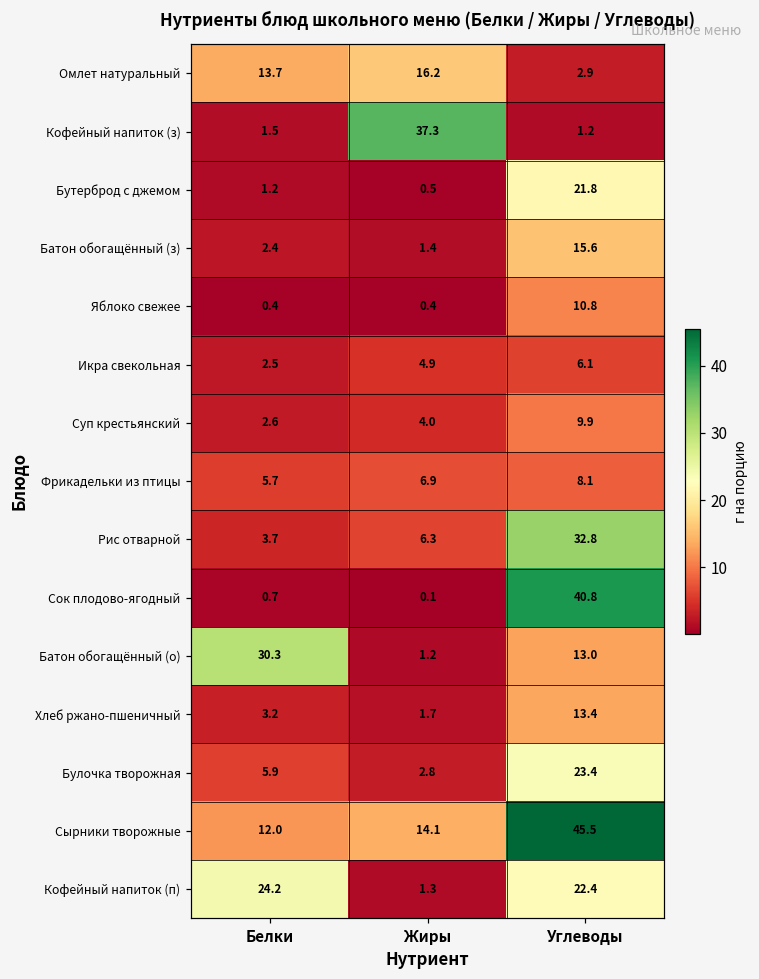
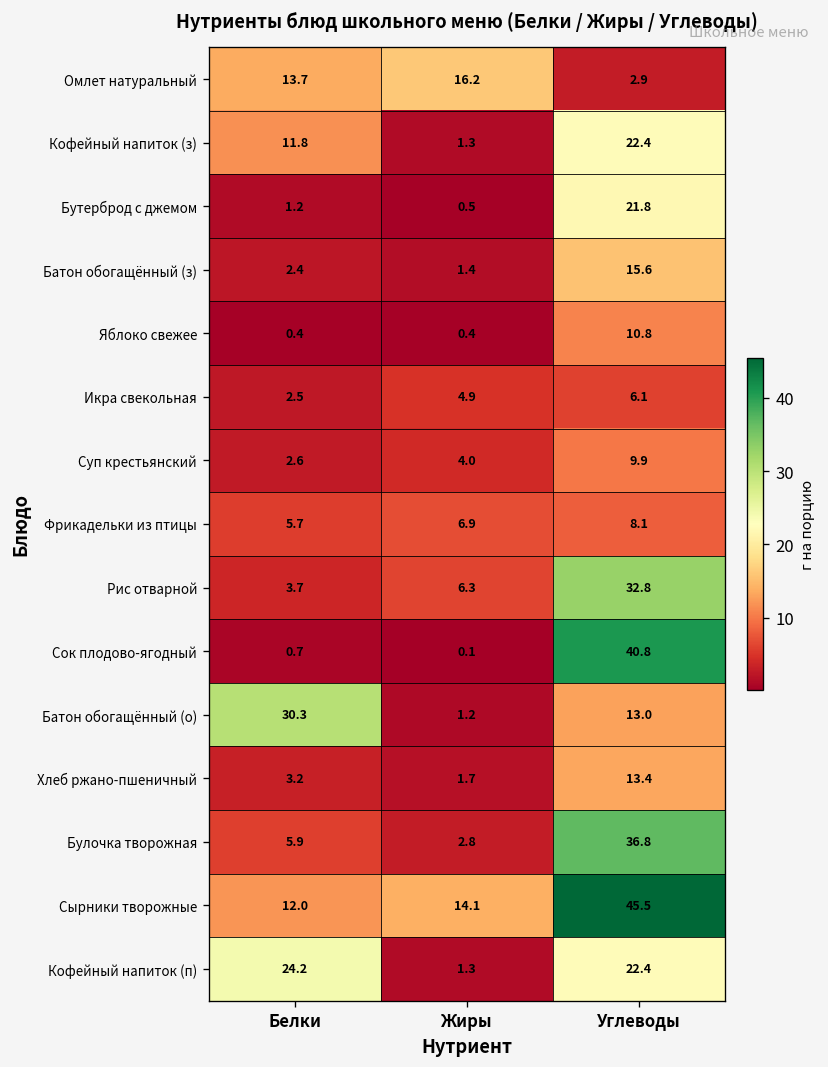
  {
    "Омлет натуральный": {
      "Белки": 13.7,
      "Жиры": 16.2,
      "Углеводы": 2.9
    },
    "Кофейный напиток (з)": {
-     "Белки": 1.5,
-     "Жиры": 37.3,
-     "Углеводы": 1.2
+     "Белки": 11.8,
+     "Жиры": 1.3,
+     "Углеводы": 22.4
    },
    "Бутерброд с джемом": {
      "Белки": 1.2,
      "Жиры": 0.5,
      "Углеводы": 21.8
    },
    "Батон обогащённый (з)": {
      "Белки": 2.4,
      "Жиры": 1.4,
      "Углеводы": 15.6
    },
    "Яблоко свежее": {
      "Белки": 0.4,
      "Жиры": 0.4,
      "Углеводы": 10.8
    },
    "Икра свекольная": {
      "Белки": 2.5,
      "Жиры": 4.9,
      "Углеводы": 6.1
    },
    "Суп крестьянский": {
      "Белки": 2.6,
      "Жиры": 4.0,
      "Углеводы": 9.9
    },
    "Фрикадельки из птицы": {
      "Белки": 5.7,
      "Жиры": 6.9,
      "Углеводы": 8.1
    },
    "Рис отварной": {
      "Белки": 3.7,
      "Жиры": 6.3,
      "Углеводы": 32.8
    },
    "Сок плодово-ягодный": {
      "Белки": 0.7,
      "Жиры": 0.1,
      "Углеводы": 40.8
    },
    "Батон обогащённый (о)": {
      "Белки": 30.3,
      "Жиры": 1.2,
      "Углеводы": 13.0
    },
    "Хлеб ржано-пшеничный": {
      "Белки": 3.2,
      "Жиры": 1.7,
      "Углеводы": 13.4
    },
    "Булочка творожная": {
      "Белки": 5.9,
      "Жиры": 2.8,
-     "Углеводы": 23.4
+     "Углеводы": 36.8
    },
    "Сырники творожные": {
      "Белки": 12.0,
      "Жиры": 14.1,
      "Углеводы": 45.5
    },
    "Кофейный напиток (п)": {
      "Белки": 24.2,
      "Жиры": 1.3,
      "Углеводы": 22.4
    }
  }
